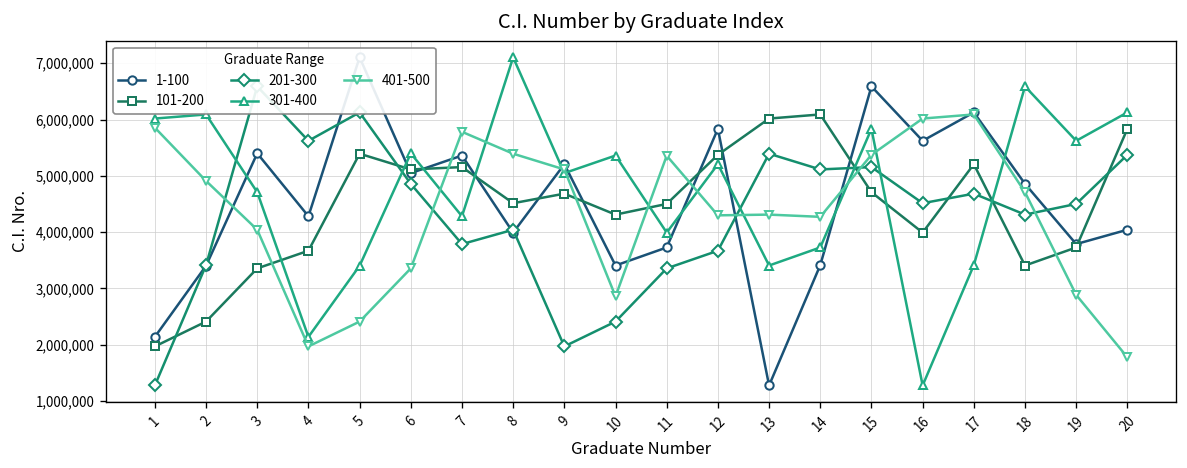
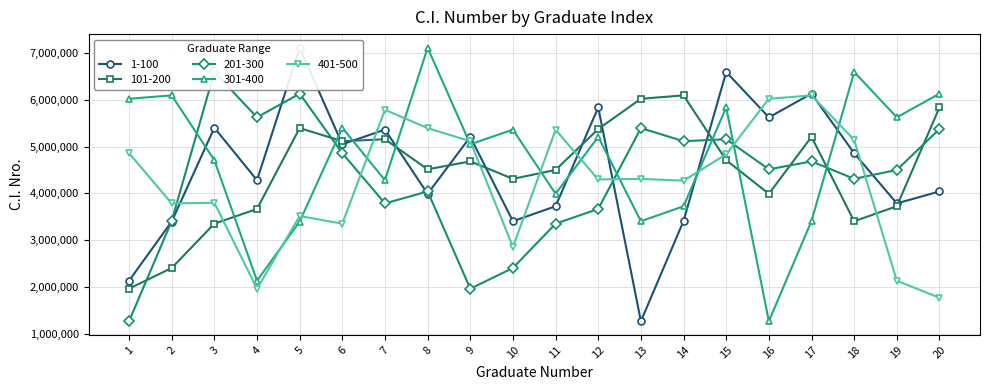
  {
    "401-500": {
-     "1": "5,900,000",
-     "2": "4,900,000",
-     "3": "4,000,000",
+     "1": "4,900,000",
+     "2": "3,800,000",
+     "3": "3,800,000",
      "4": "2,000,000",
-     "5": "2,400,000",
+     "5": "3,500,000",
      "6": "3,400,000",
      "7": "5,800,000",
      "8": "5,400,000",
      "9": "5,100,000",
      "10": "2,900,000",
      "11": "5,400,000",
      "12": "4,300,000",
      "13": "4,300,000",
      "14": "4,300,000",
-     "15": "5,400,000",
+     "15": "4,800,000",
      "16": "6,000,000",
-     "18": "4,700,000",
-     "19": "2,900,000",
+     "18": "5,100,000",
+     "19": "2,100,000",
      "20": "1,800,000"
    }
  }
